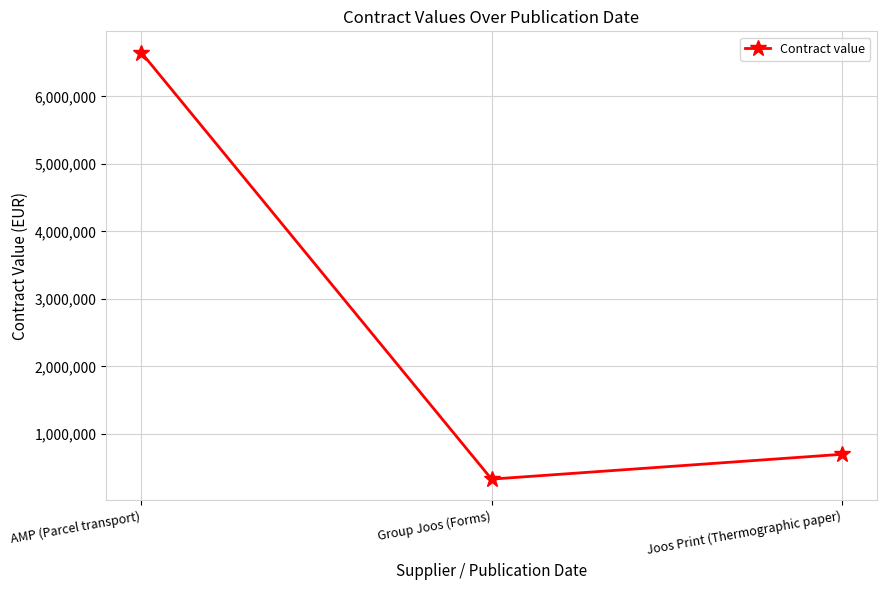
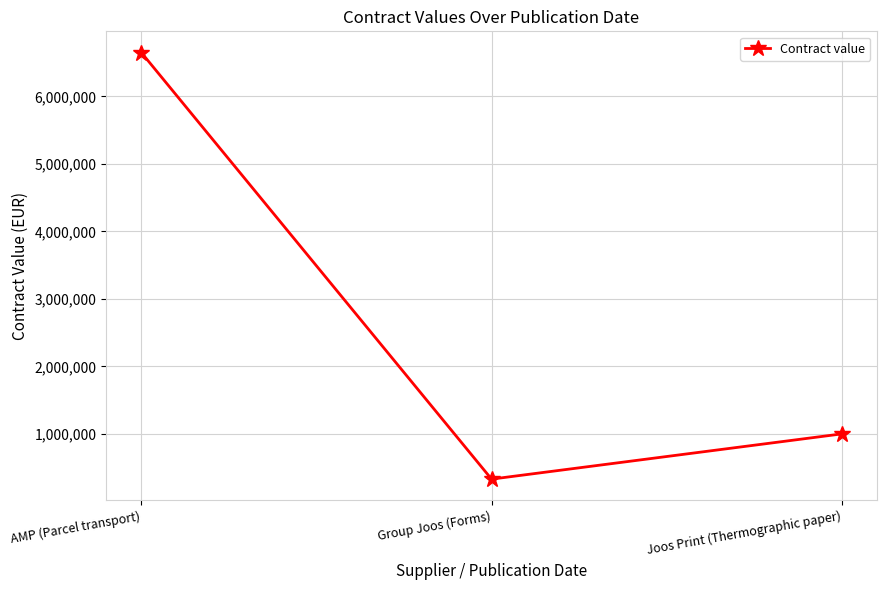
  {
    "AMP (Parcel transport)": "6,600,000",
    "Group Joos (Forms)": "300,000",
-   "Joos Print (Thermographic paper)": "700,000"
+   "Joos Print (Thermographic paper)": "1,000,000"
  }
